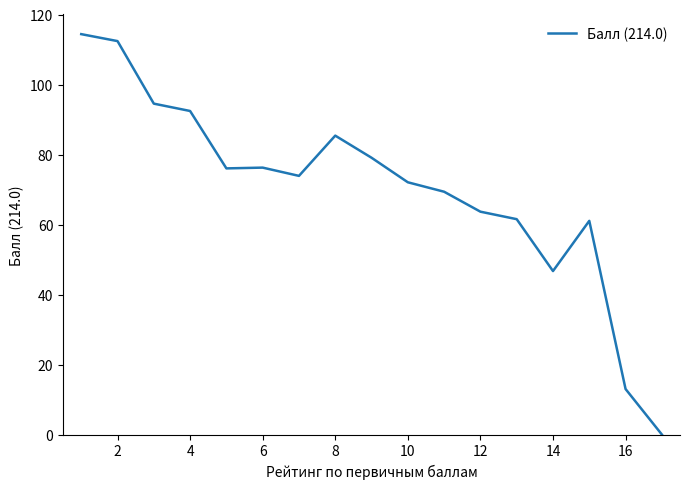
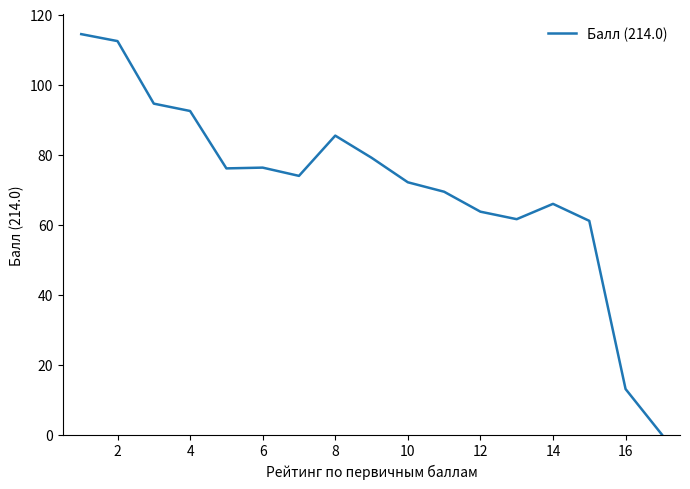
  {
    "2": 112,
    "4": 92,
    "6": 76,
    "8": 85,
    "10": 72,
    "12": 64,
-   "14": 47,
+   "14": 66,
    "16": 13
  }
